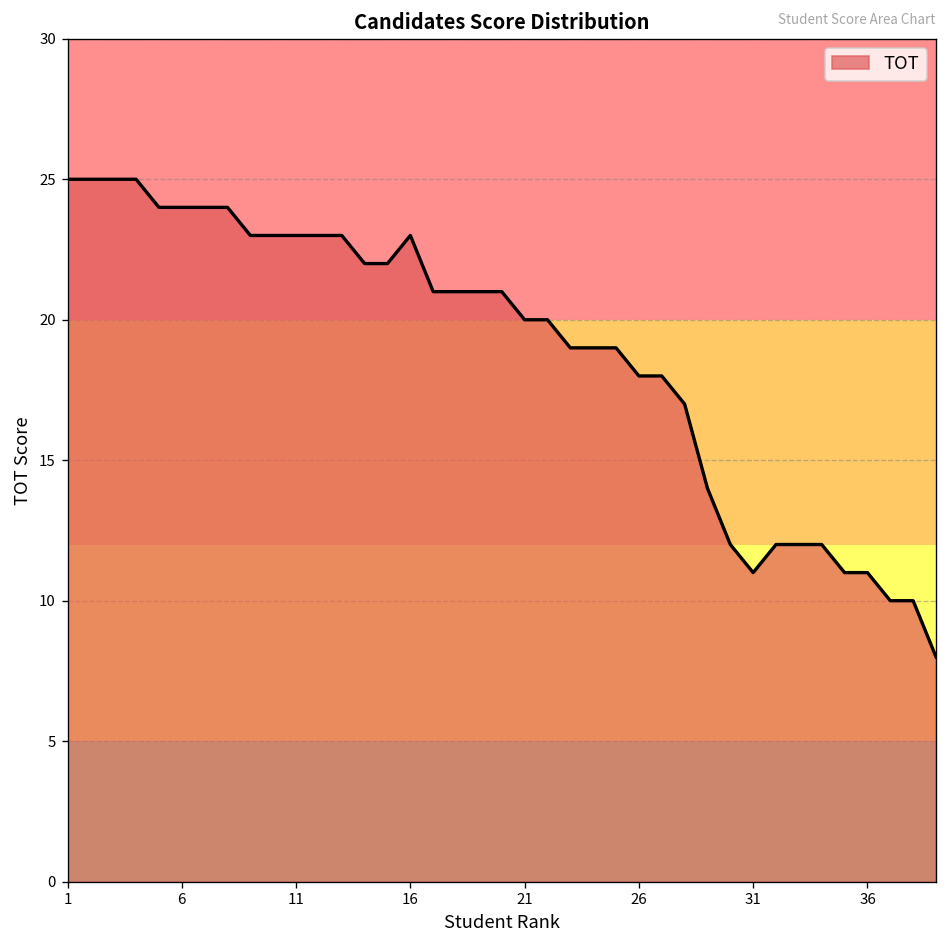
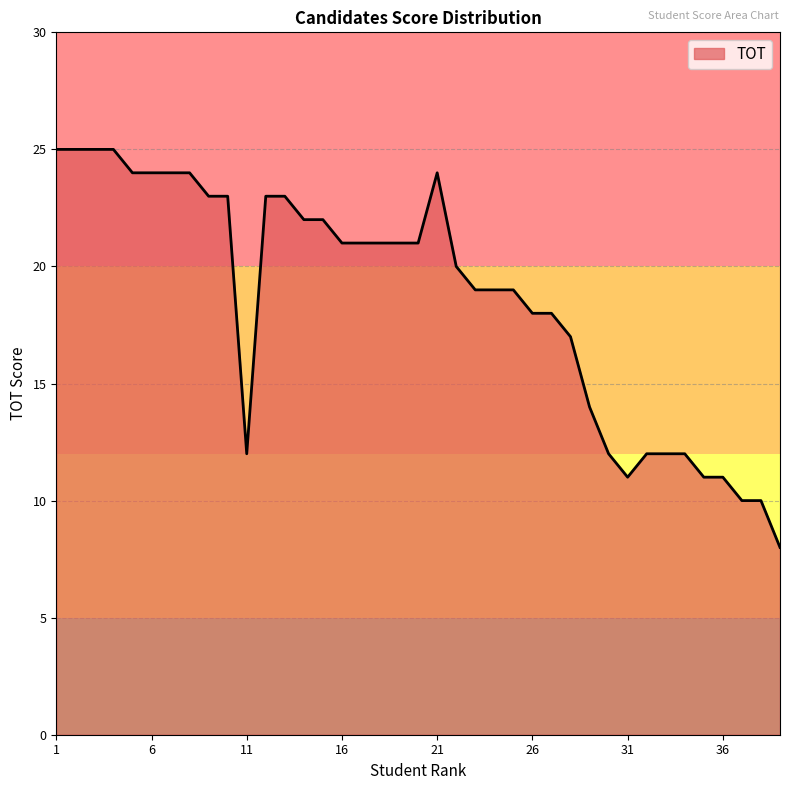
  {
    "1": 25,
    "6": 24,
-   "11": 23,
-   "16": 23,
-   "21": 20,
+   "11": 12,
+   "16": 21,
+   "21": 24,
    "26": 18,
    "31": 11,
    "36": 11
  }
